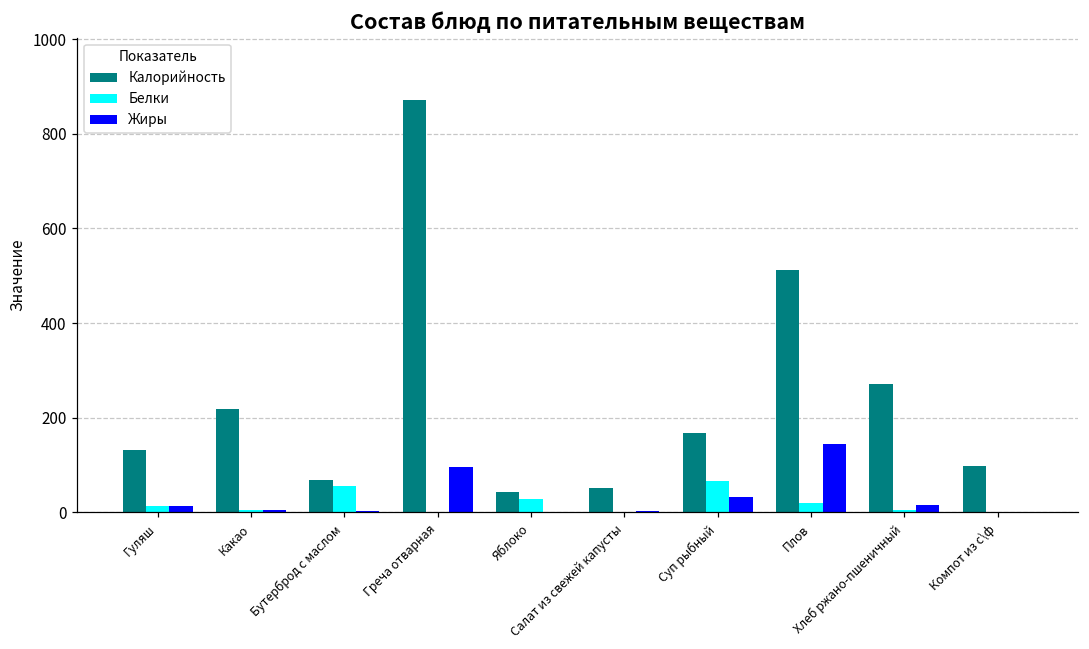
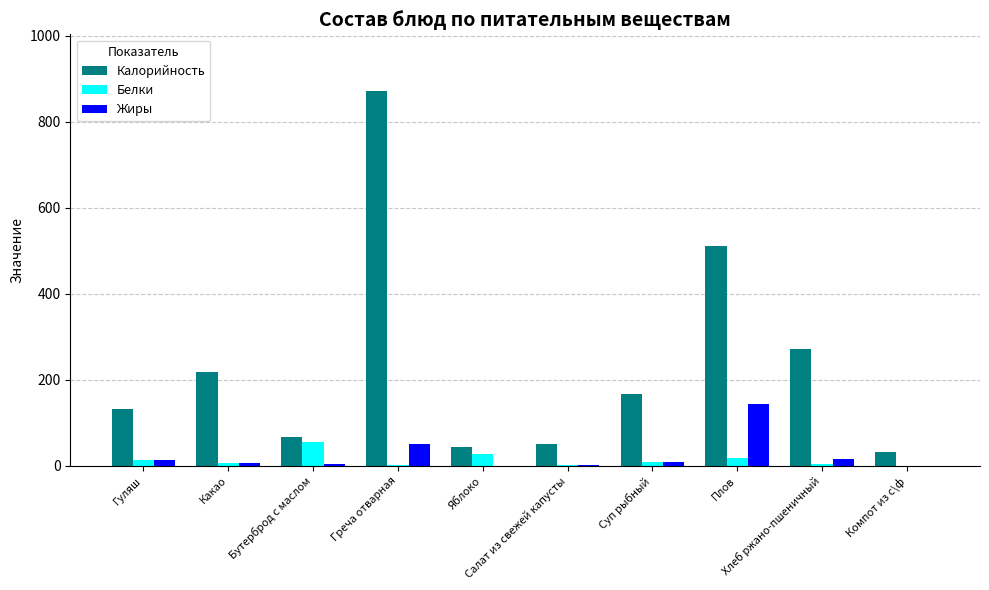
  {
    "Калорийность": {
      "Гуляш": 130,
      "Какао": 220,
      "Бутерброд с маслом": 70,
      "Греча отварная": 870,
      "Яблоко": 40,
      "Салат из свежей капусты": 50,
      "Суп рыбный": 170,
      "Плов": 510,
      "Хлеб ржано-пшеничный": 270,
-     "Компот из с\\ф": 100
+     "Компот из с\\ф": 30
    },
    "Белки": {
      "Гуляш": 10,
      "Какао": 10,
      "Бутерброд с маслом": 60,
      "Яблоко": 30,
-     "Суп рыбный": 70,
+     "Суп рыбный": 10,
      "Плов": 20,
      "Компот из с\\ф": 0
    },
    "Жиры": {
      "Гуляш": 10,
      "Какао": 10,
-     "Греча отварная": 100,
+     "Греча отварная": 50,
      "Яблоко": 0,
-     "Суп рыбный": 30,
+     "Суп рыбный": 10,
      "Плов": 140,
      "Хлеб ржано-пшеничный": 20,
      "Компот из с\\ф": 0
    }
  }
